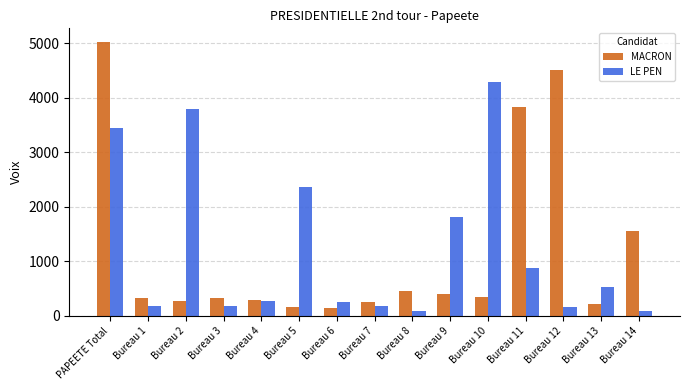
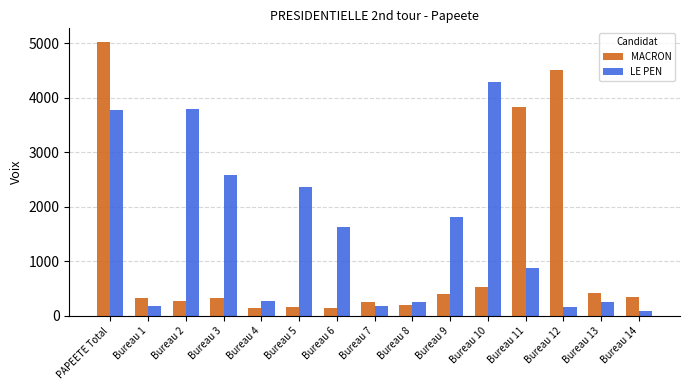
  {
    "MACRON": {
      "PAPEETE Total": 5000,
      "Bureau 1": 300,
      "Bureau 2": 300,
      "Bureau 3": 300,
-     "Bureau 4": 300,
+     "Bureau 4": 100,
      "Bureau 5": 200,
      "Bureau 6": 100,
      "Bureau 7": 300,
-     "Bureau 8": 500,
+     "Bureau 8": 200,
      "Bureau 9": 400,
-     "Bureau 10": 300,
+     "Bureau 10": 500,
      "Bureau 11": 3800,
      "Bureau 12": 4500,
-     "Bureau 13": 200,
-     "Bureau 14": 1500
+     "Bureau 13": 400,
+     "Bureau 14": 300
    },
    "LE PEN": {
-     "PAPEETE Total": 3500,
+     "PAPEETE Total": 3800,
      "Bureau 1": 200,
      "Bureau 2": 3800,
-     "Bureau 3": 200,
+     "Bureau 3": 2600,
      "Bureau 4": 300,
      "Bureau 5": 2400,
-     "Bureau 6": 300,
+     "Bureau 6": 1600,
      "Bureau 7": 200,
-     "Bureau 8": 100,
+     "Bureau 8": 300,
      "Bureau 9": 1800,
      "Bureau 10": 4300,
      "Bureau 11": 900,
      "Bureau 12": 200,
-     "Bureau 13": 500,
+     "Bureau 13": 300,
      "Bureau 14": 100
    }
  }
